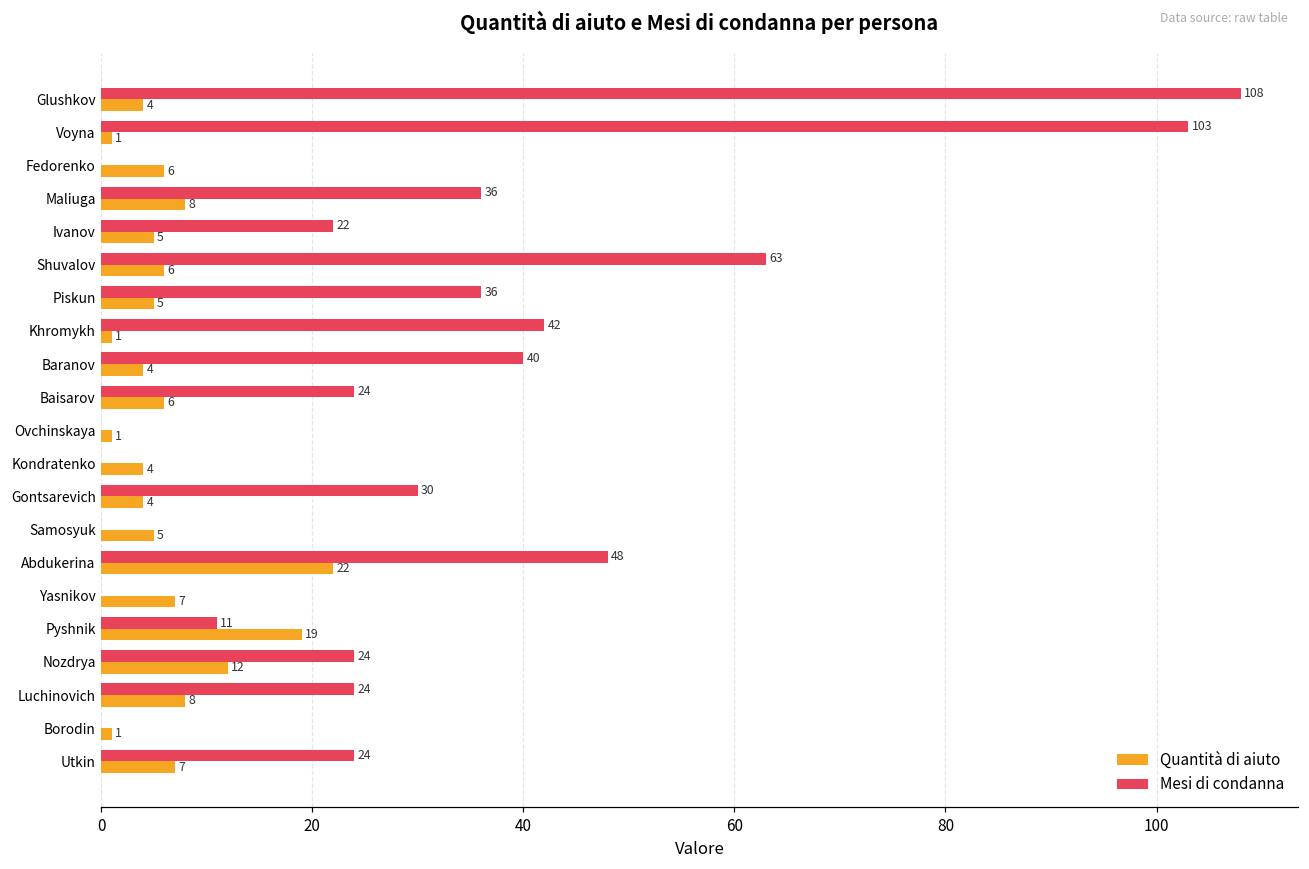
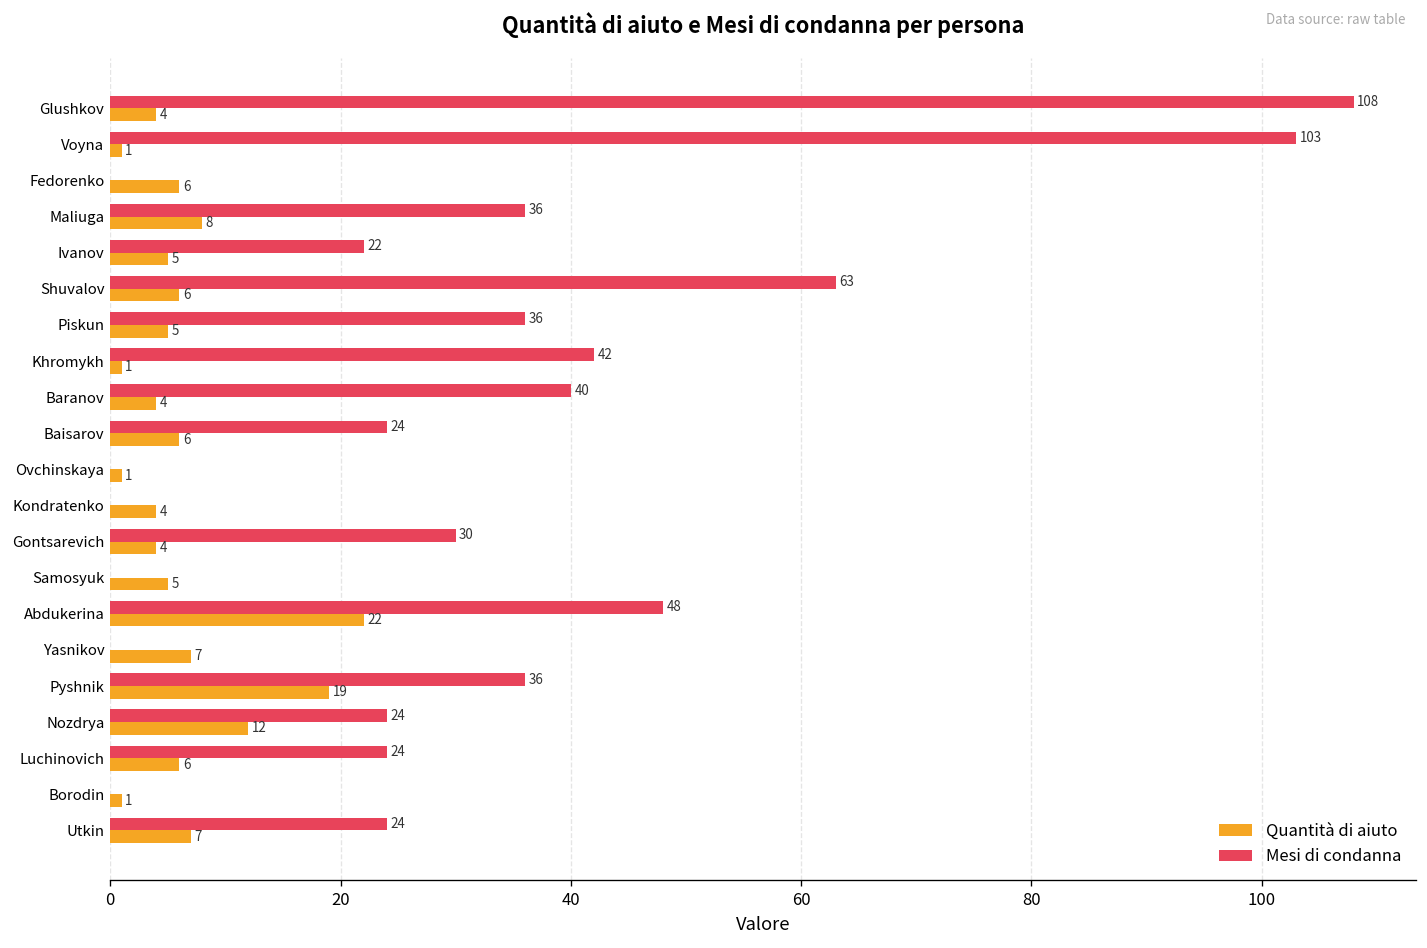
  {
    "Quantità di aiuto": {
      "Glushkov": 4,
      "Voyna": 1,
      "Fedorenko": 6,
      "Maliuga": 8,
      "Ivanov": 5,
      "Shuvalov": 6,
      "Piskun": 5,
      "Khromykh": 1,
      "Baranov": 4,
      "Baisarov": 6,
      "Ovchinskaya": 1,
      "Kondratenko": 4,
      "Gontsarevich": 4,
      "Samosyuk": 5,
      "Abdukerina": 22,
      "Yasnikov": 7,
      "Pyshnik": 19,
      "Nozdrya": 12,
-     "Luchinovich": 8,
+     "Luchinovich": 6,
      "Borodin": 1,
      "Utkin": 7
    },
    "Mesi di condanna": {
      "Glushkov": 108,
      "Voyna": 103,
      "Maliuga": 36,
      "Ivanov": 22,
      "Shuvalov": 63,
      "Piskun": 36,
      "Khromykh": 42,
      "Baranov": 40,
      "Baisarov": 24,
      "Gontsarevich": 30,
      "Abdukerina": 48,
-     "Pyshnik": 11,
+     "Pyshnik": 36,
      "Nozdrya": 24,
      "Luchinovich": 24,
      "Utkin": 24
    }
  }
